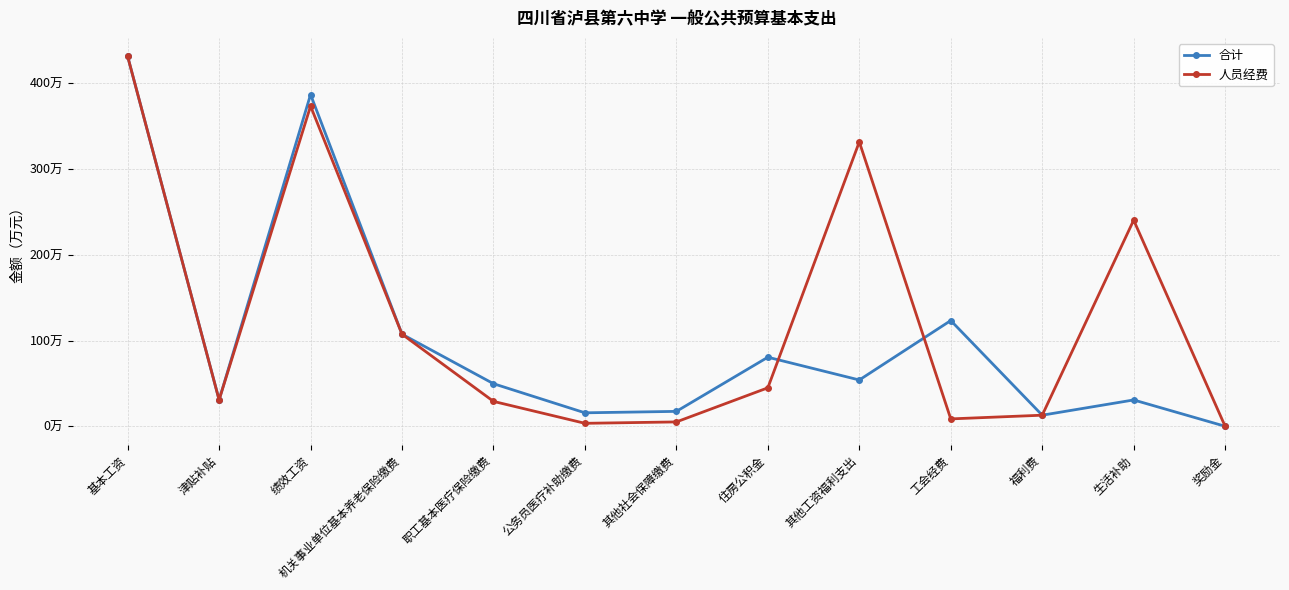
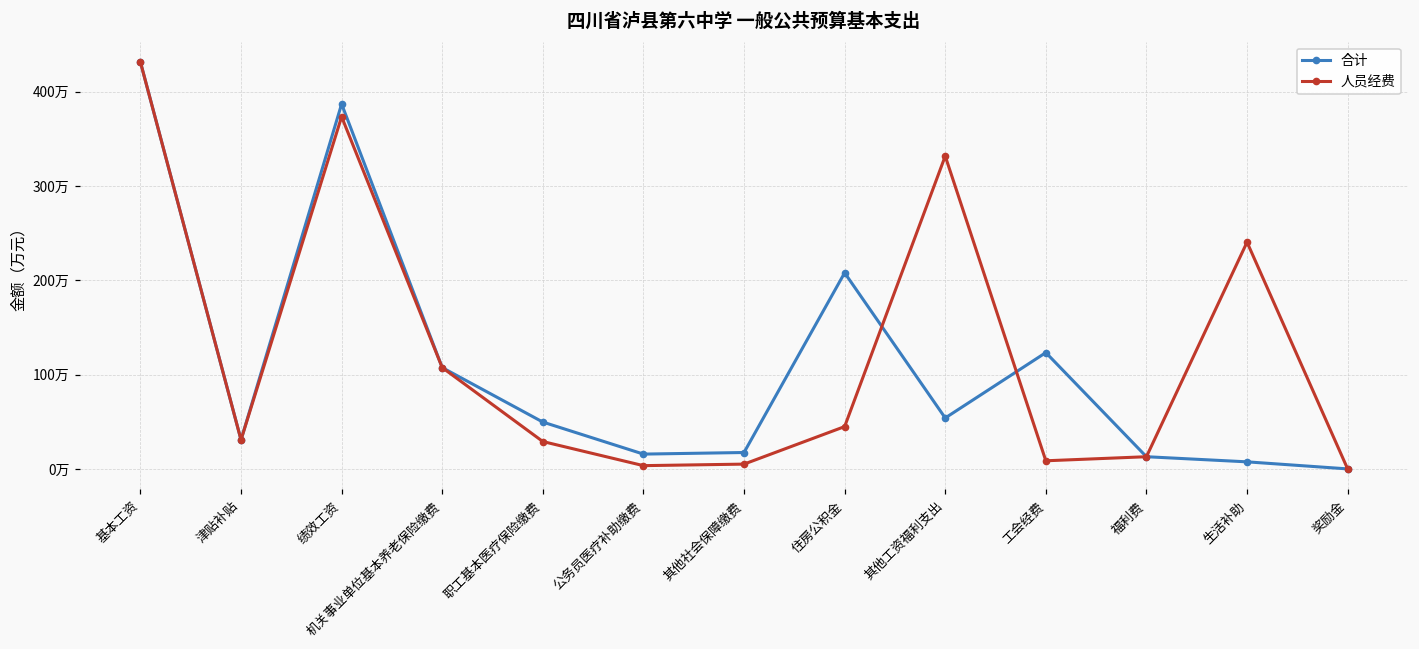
  {
    "合计": {
      "绩效工资": "390万",
      "职工基本医疗保险缴费": "50万",
      "公务员医疗补助缴费": "20万",
      "其他社会保障缴费": "20万",
-     "住房公积金": "80万",
+     "住房公积金": "210万",
      "其他工资福利支出": "50万",
      "工会经费": "120万",
-     "生活补助": "30万"
+     "生活补助": "10万"
    },
    "人员经费": {
      "绩效工资": "370万",
      "职工基本医疗保险缴费": "30万",
      "公务员医疗补助缴费": "0万",
      "其他社会保障缴费": "10万",
      "住房公积金": "40万",
      "其他工资福利支出": "330万",
      "工会经费": "10万",
      "生活补助": "240万"
    }
  }
